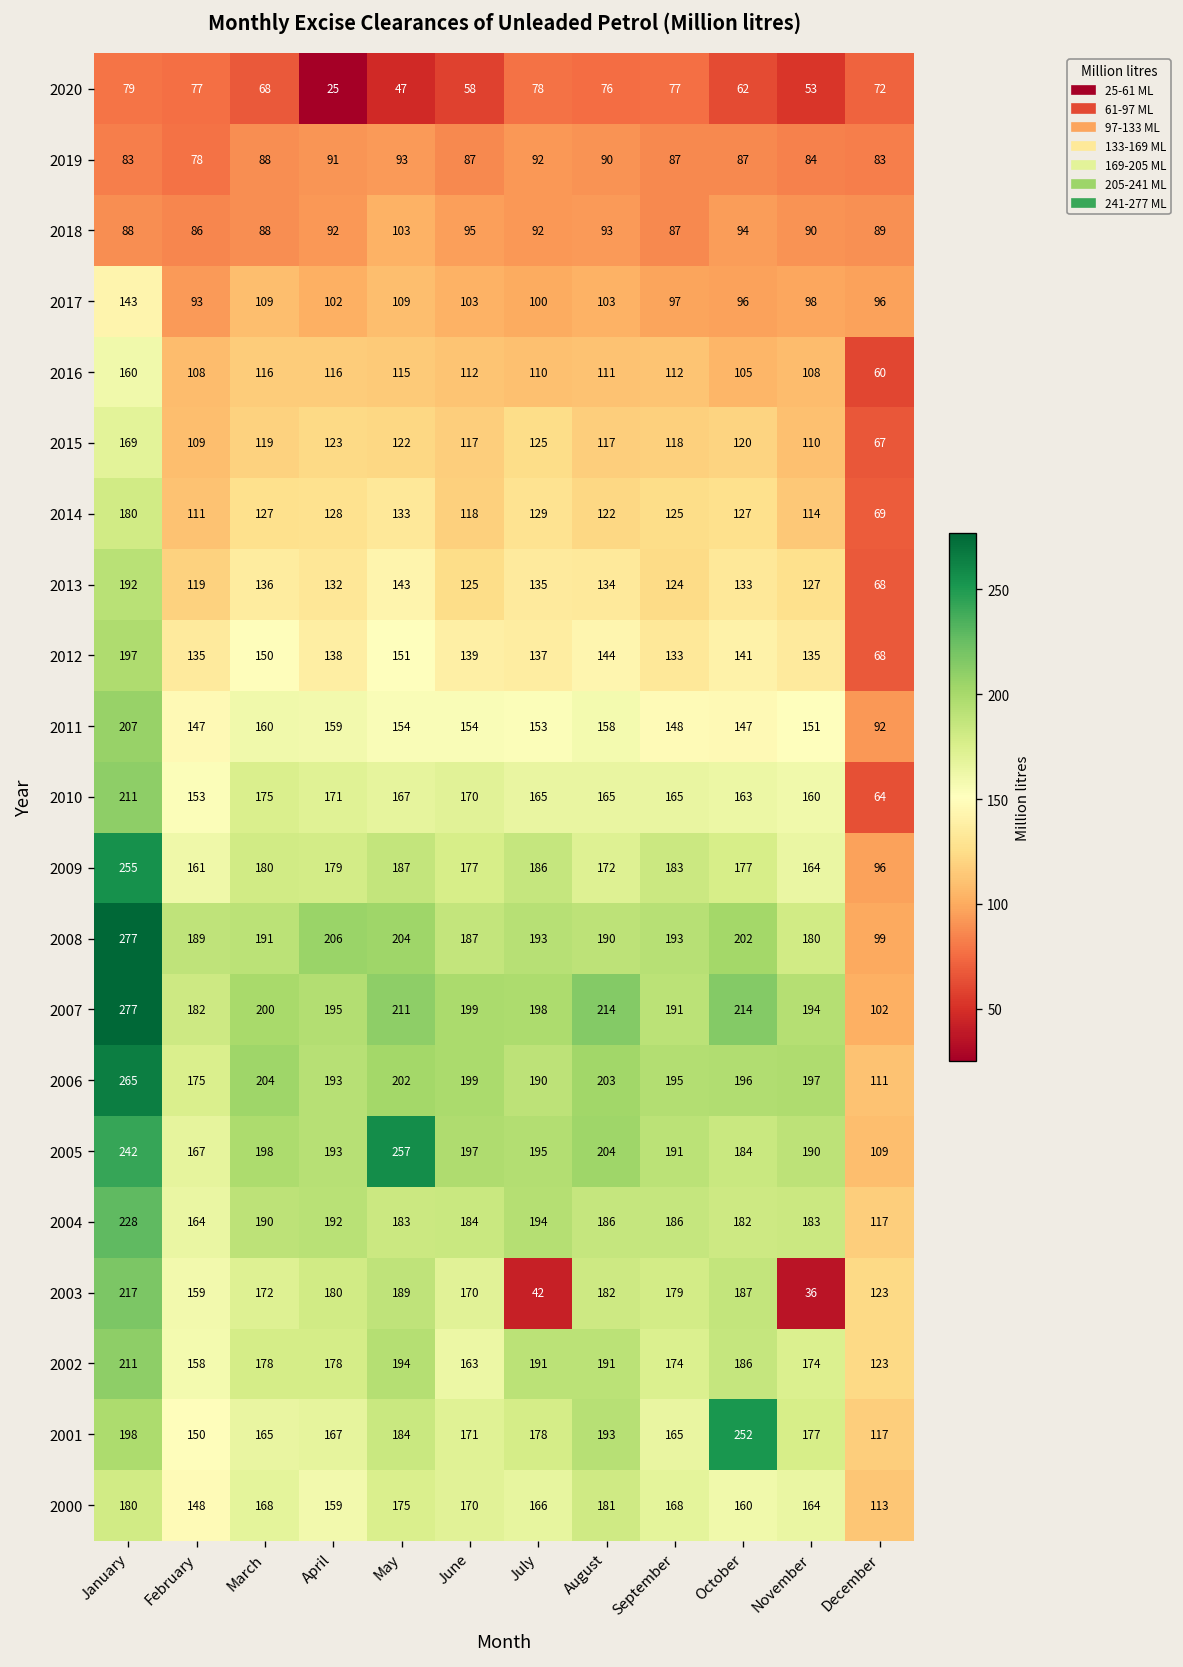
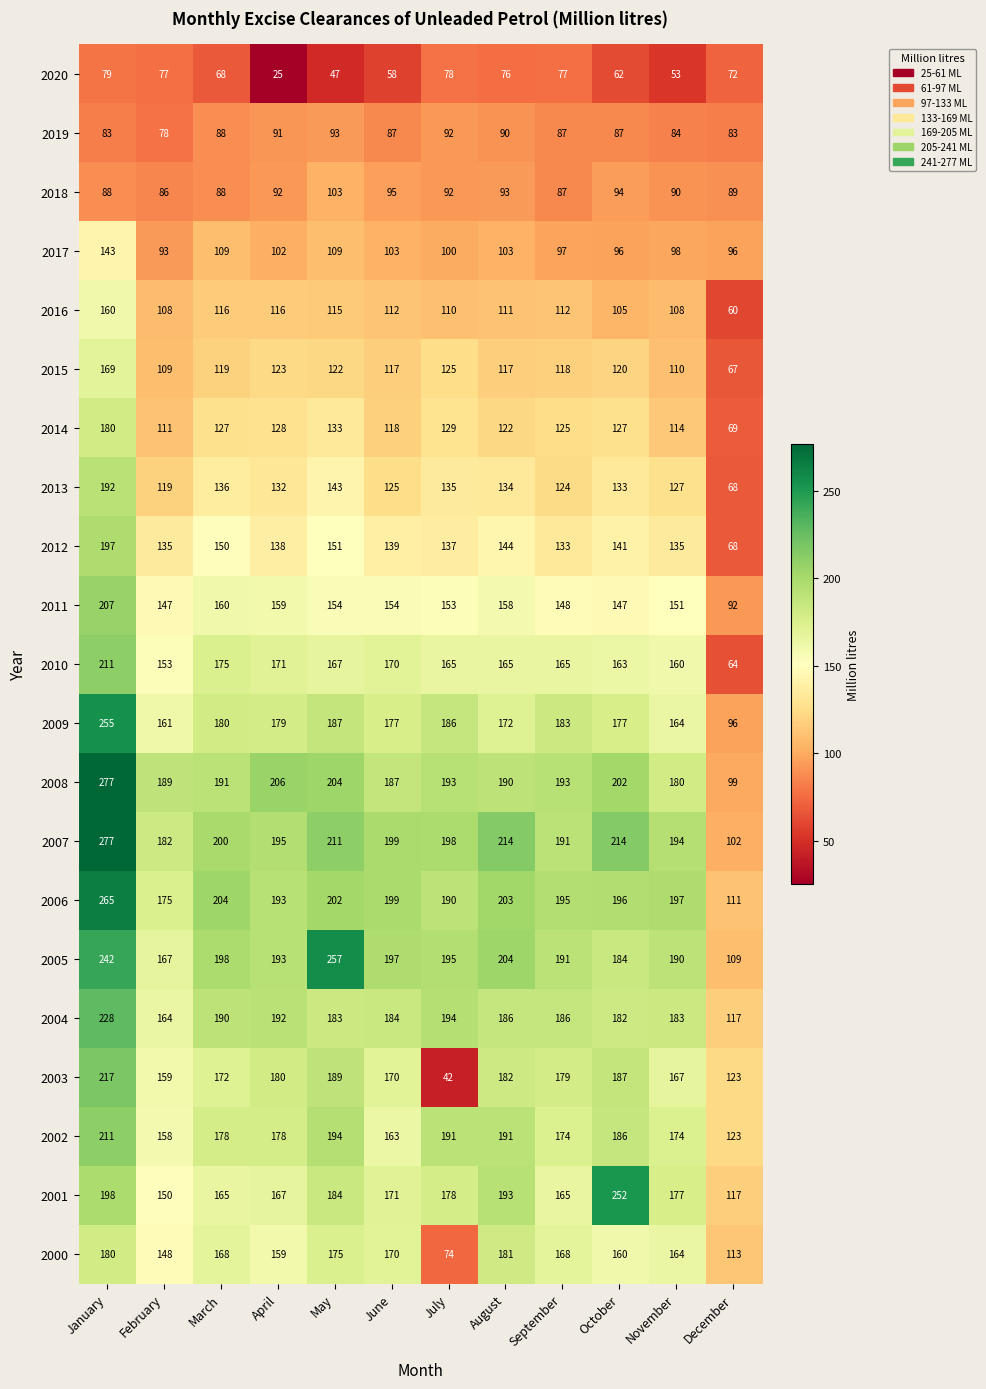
  {
    "2003": {
      "January": 217,
      "February": 159,
      "March": 172,
      "April": 180,
      "May": 189,
      "June": 170,
      "July": 42,
      "August": 182,
      "September": 179,
      "October": 187,
-     "November": 36,
+     "November": 167,
      "December": 123
    },
    "2000": {
      "January": 180,
      "February": 148,
      "March": 168,
      "April": 159,
      "May": 175,
      "June": 170,
-     "July": 166,
+     "July": 74,
      "August": 181,
      "September": 168,
      "October": 160,
      "November": 164,
      "December": 113
    }
  }
